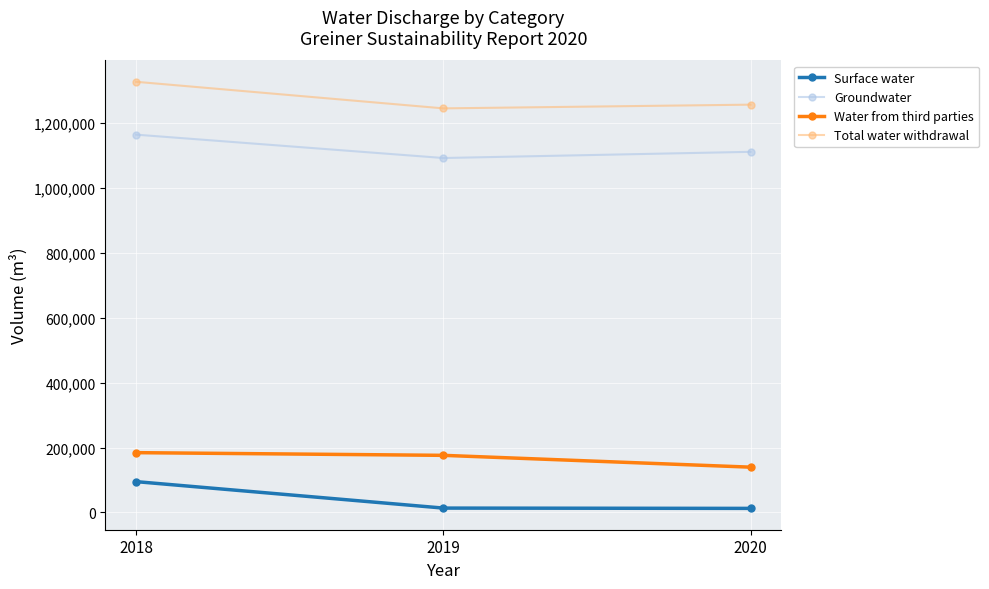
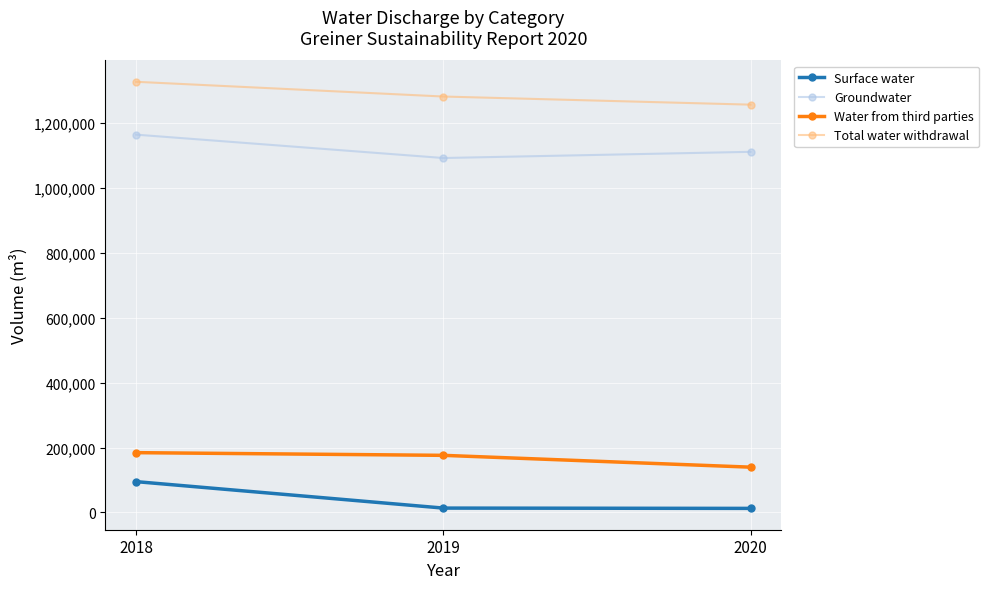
  {
    "Surface water": {
      "2018": "90,000",
      "2019": "10,000",
      "2020": "10,000"
    },
    "Groundwater": {
      "2018": "1,160,000",
      "2019": "1,090,000",
      "2020": "1,110,000"
    },
    "Water from third parties": {
      "2018": "180,000",
      "2019": "180,000",
      "2020": "140,000"
    },
    "Total water withdrawal": {
      "2018": "1,330,000",
-     "2019": "1,240,000",
+     "2019": "1,280,000",
      "2020": "1,260,000"
    }
  }
